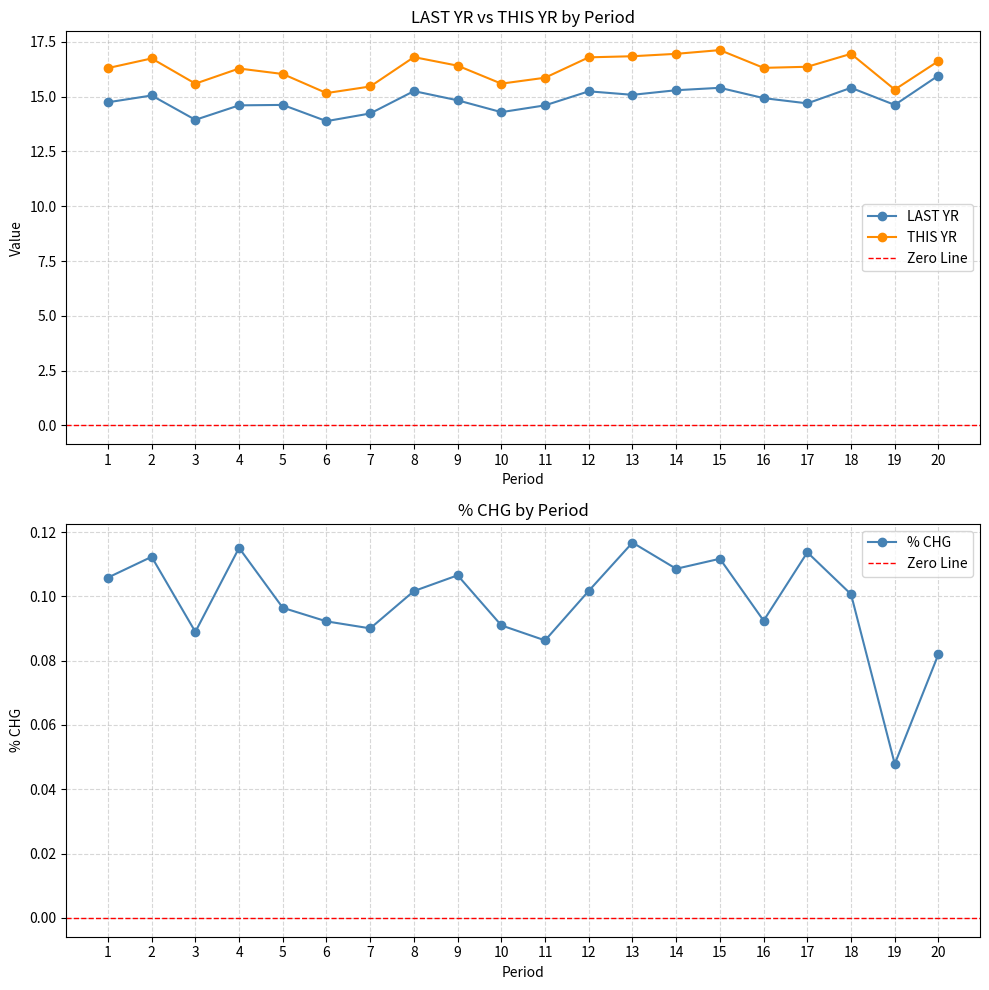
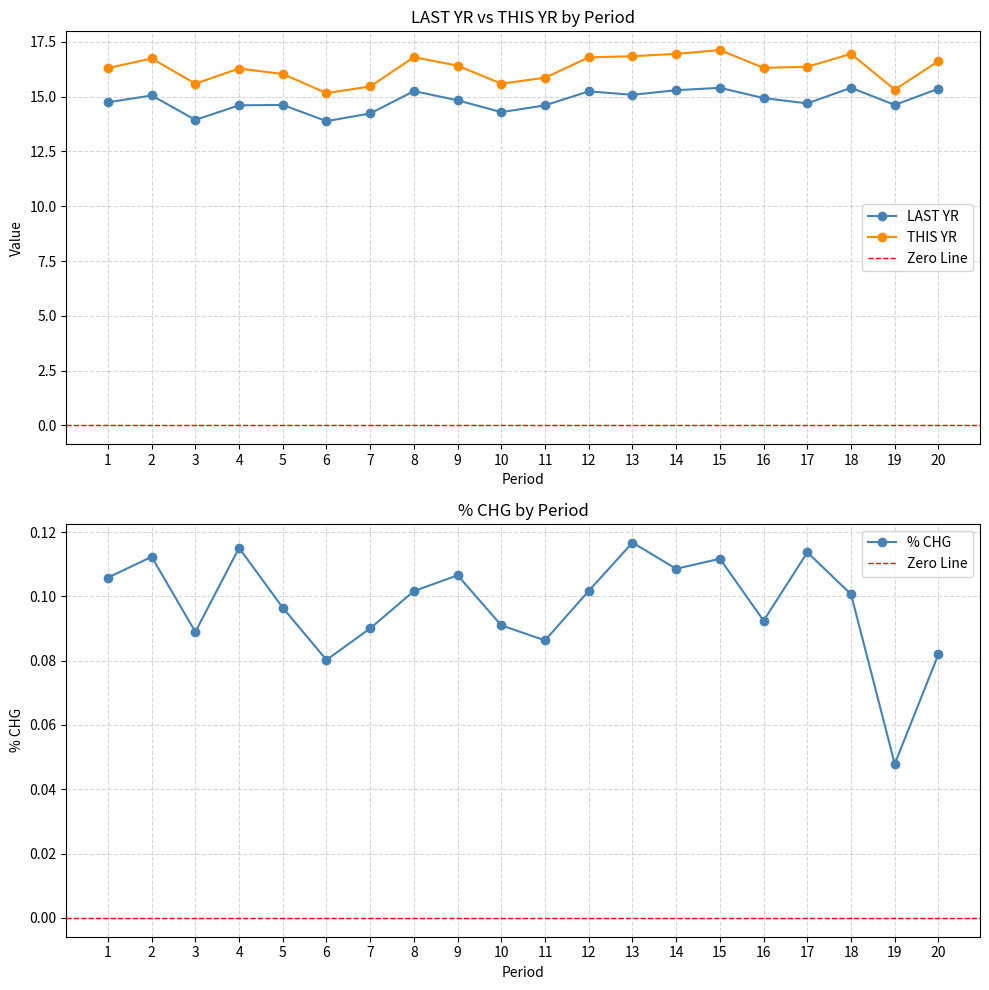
  {
    "LAST YR vs THIS YR by Period": {
      "LAST YR": {
        "1": 14.7,
        "2": 15.1,
        "3": 13.9,
        "4": 14.6,
        "5": 14.6,
        "6": 13.9,
        "7": 14.2,
        "8": 15.3,
        "9": 14.8,
        "10": 14.3,
        "11": 14.6,
        "12": 15.2,
        "13": 15.1,
        "14": 15.3,
        "15": 15.4,
        "16": 14.9,
        "17": 14.7,
        "18": 15.4,
        "19": 14.6,
-       "20": 16.0
+       "20": 15.4
      },
      "THIS YR": {
        "1": 16.3,
        "2": 16.7,
        "3": 15.6,
        "4": 16.3,
        "5": 16.0,
        "6": 15.2,
        "7": 15.5,
        "8": 16.8,
        "9": 16.4,
        "10": 15.6,
        "11": 15.9,
        "12": 16.8,
        "13": 16.8,
        "14": 17.0,
        "15": 17.1,
        "16": 16.3,
        "17": 16.4,
        "18": 17.0,
        "19": 15.3,
        "20": 16.6
      }
    },
    "% CHG by Period": {
      "1": 0.106,
      "2": 0.112,
      "3": 0.089,
      "4": 0.115,
      "5": 0.096,
-     "6": 0.092,
+     "6": 0.080,
      "7": 0.090,
      "8": 0.102,
      "9": 0.107,
      "10": 0.091,
      "11": 0.086,
      "12": 0.102,
      "13": 0.117,
      "14": 0.109,
      "15": 0.112,
      "16": 0.092,
      "17": 0.114,
      "18": 0.101,
      "19": 0.048,
      "20": 0.082
    }
  }
